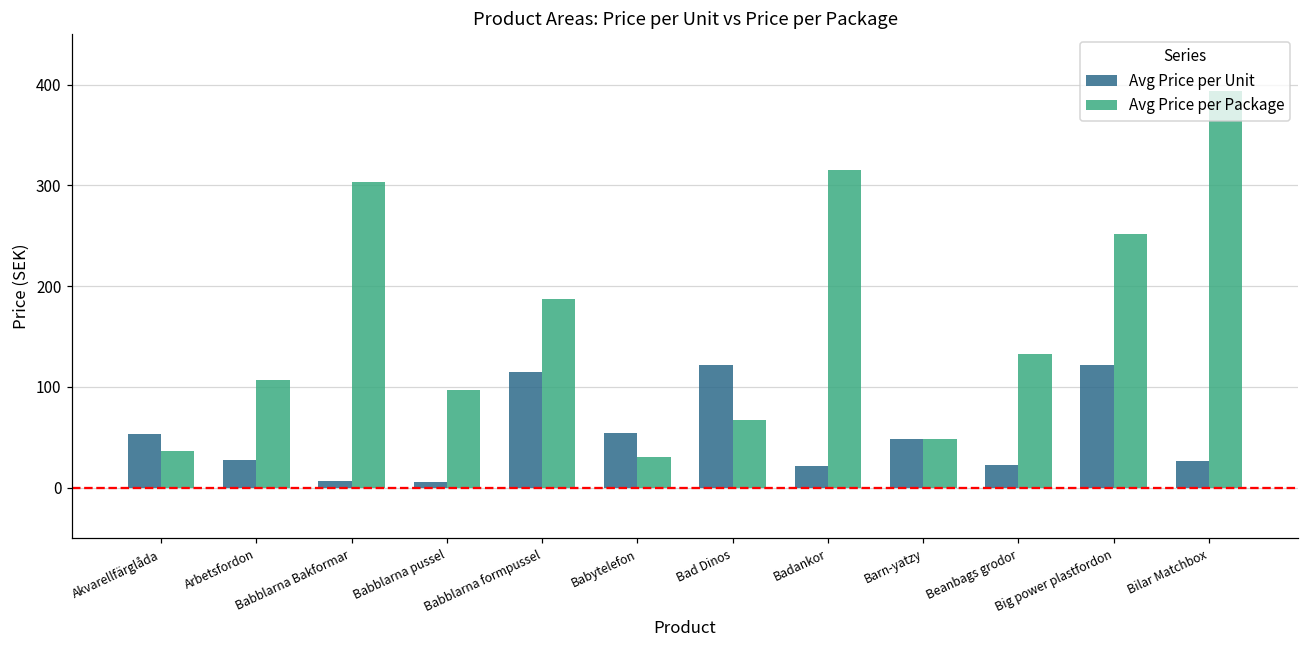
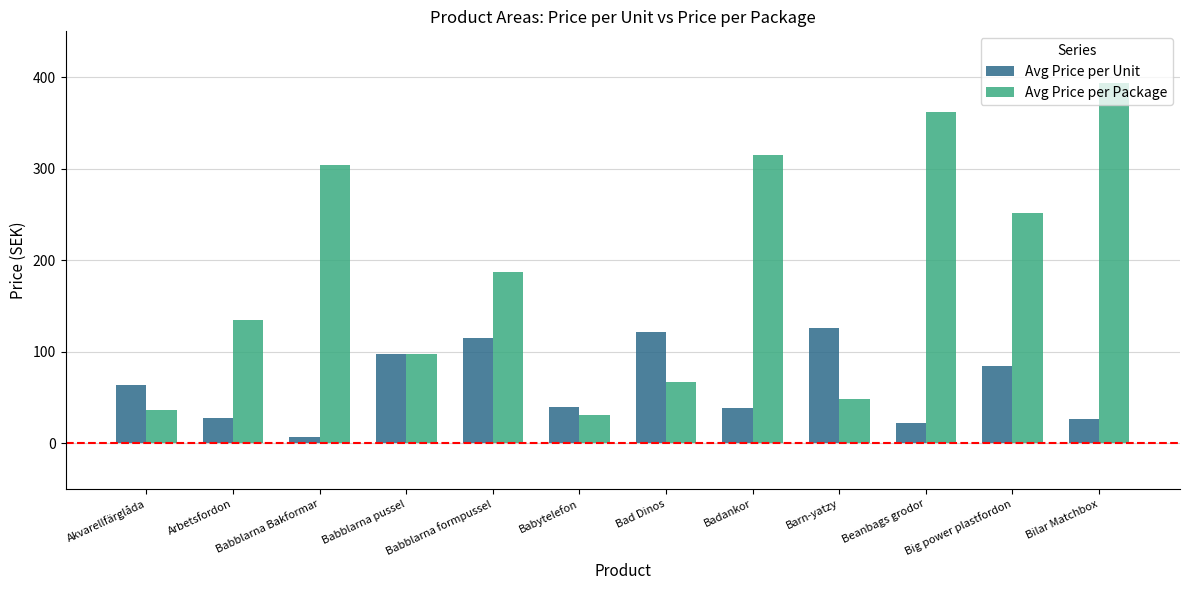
  {
    "Avg Price per Unit": {
-     "Akvarellfärglåda": 50,
+     "Akvarellfärglåda": 60,
      "Arbetsfordon": 30,
      "Babblarna Bakformar": 10,
-     "Babblarna pussel": 10,
+     "Babblarna pussel": 100,
      "Babblarna formpussel": 110,
-     "Babytelefon": 50,
+     "Babytelefon": 40,
      "Bad Dinos": 120,
-     "Badankor": 20,
-     "Barn-yatzy": 50,
+     "Badankor": 40,
+     "Barn-yatzy": 130,
      "Beanbags grodor": 20,
-     "Big power plastfordon": 120,
+     "Big power plastfordon": 80,
      "Bilar Matchbox": 30
    },
    "Avg Price per Package": {
      "Akvarellfärglåda": 40,
-     "Arbetsfordon": 110,
+     "Arbetsfordon": 140,
      "Babblarna Bakformar": 300,
      "Babblarna pussel": 100,
      "Babblarna formpussel": 190,
      "Babytelefon": 30,
      "Bad Dinos": 70,
      "Badankor": 310,
      "Barn-yatzy": 50,
-     "Beanbags grodor": 130,
+     "Beanbags grodor": 360,
      "Big power plastfordon": 250
    }
  }
